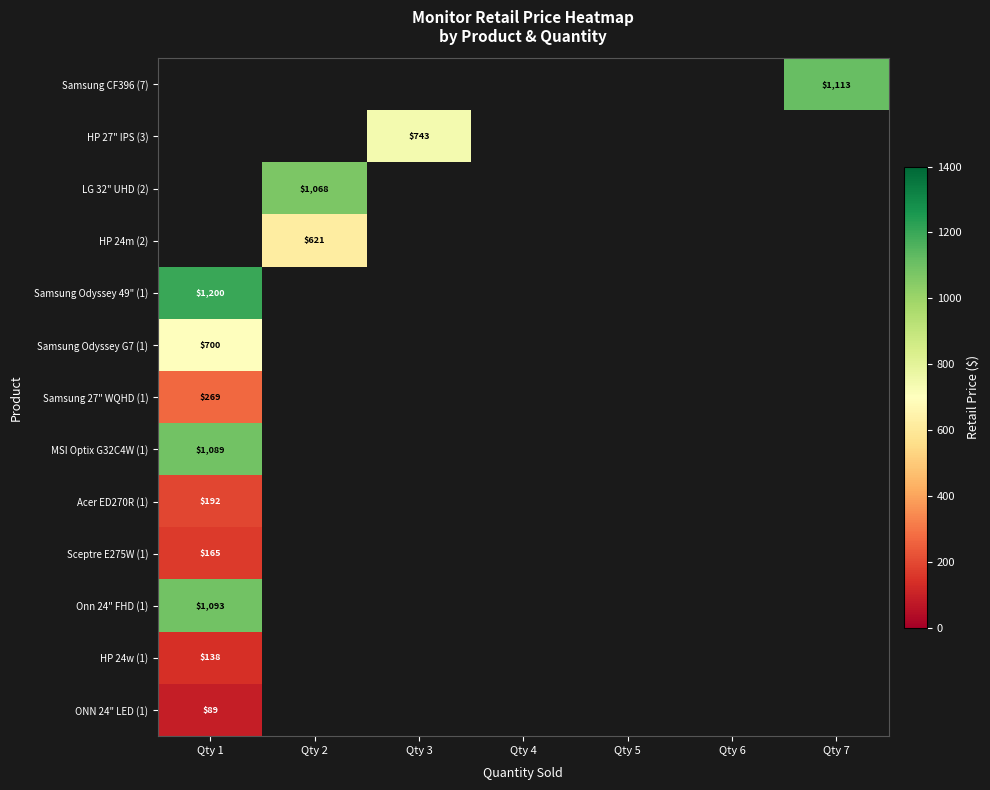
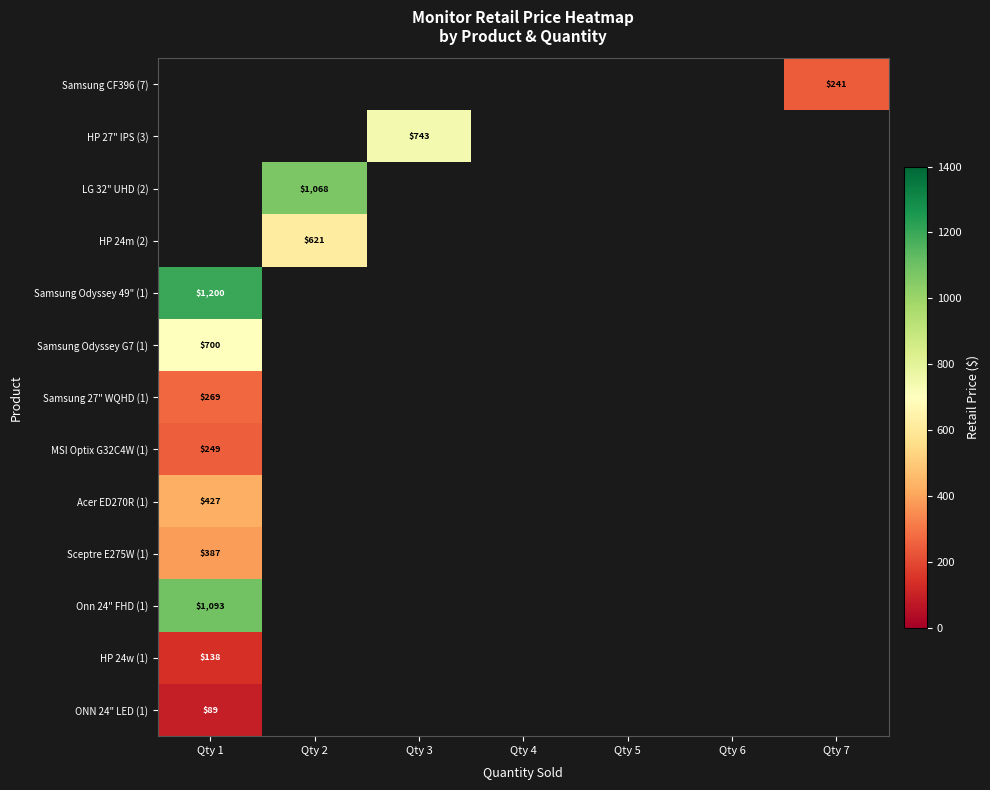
  {
    "Samsung CF396 (7)": {
-     "Qty 7": "$1,113"
+     "Qty 7": "$241"
    },
    "HP 27\" IPS (3)": {
      "Qty 3": "$743"
    },
    "LG 32\" UHD (2)": {
      "Qty 2": "$1,068"
    },
    "HP 24m (2)": {
      "Qty 2": "$621"
    },
    "Samsung Odyssey 49\" (1)": {
      "Qty 1": "$1,200"
    },
    "Samsung Odyssey G7 (1)": {
      "Qty 1": "$700"
    },
    "Samsung 27\" WQHD (1)": {
      "Qty 1": "$269"
    },
    "MSI Optix G32C4W (1)": {
-     "Qty 1": "$1,089"
+     "Qty 1": "$249"
    },
    "Acer ED270R (1)": {
-     "Qty 1": "$192"
+     "Qty 1": "$427"
    },
    "Sceptre E275W (1)": {
-     "Qty 1": "$165"
+     "Qty 1": "$387"
    },
    "Onn 24\" FHD (1)": {
      "Qty 1": "$1,093"
    },
    "HP 24w (1)": {
      "Qty 1": "$138"
    },
    "ONN 24\" LED (1)": {
      "Qty 1": "$89"
    }
  }
